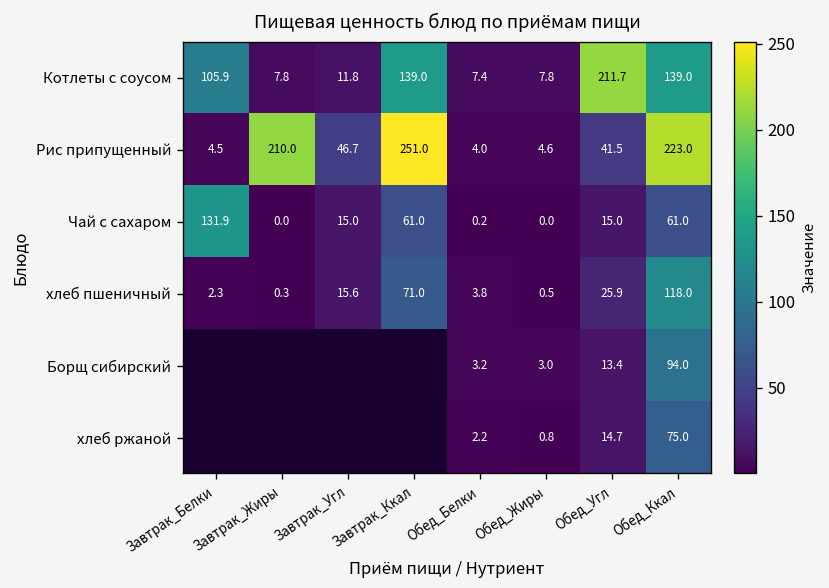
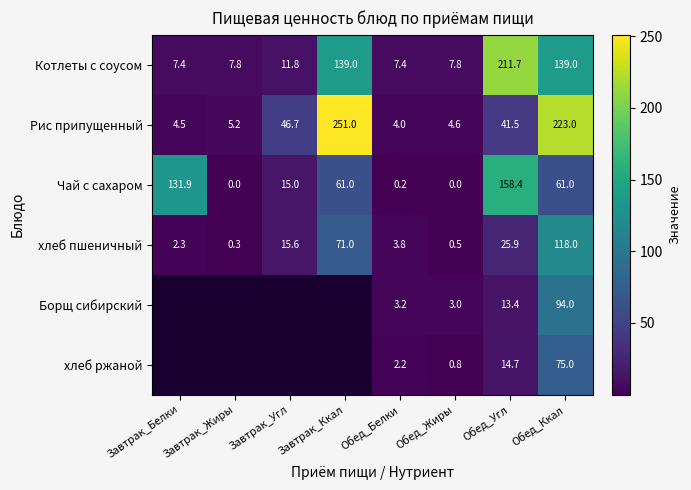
  {
    "Котлеты с соусом": {
-     "Завтрак_Белки": 105.9,
+     "Завтрак_Белки": 7.4,
      "Завтрак_Жиры": 7.8,
      "Завтрак_Угл": 11.8,
      "Завтрак_Ккал": 139.0,
      "Обед_Белки": 7.4,
      "Обед_Жиры": 7.8,
      "Обед_Угл": 211.7,
      "Обед_Ккал": 139.0
    },
    "Рис припущенный": {
      "Завтрак_Белки": 4.5,
-     "Завтрак_Жиры": 210.0,
+     "Завтрак_Жиры": 5.2,
      "Завтрак_Угл": 46.7,
      "Завтрак_Ккал": 251.0,
      "Обед_Белки": 4.0,
      "Обед_Жиры": 4.6,
      "Обед_Угл": 41.5,
      "Обед_Ккал": 223.0
    },
    "Чай с сахаром": {
      "Завтрак_Белки": 131.9,
      "Завтрак_Жиры": 0.0,
      "Завтрак_Угл": 15.0,
      "Завтрак_Ккал": 61.0,
      "Обед_Белки": 0.2,
      "Обед_Жиры": 0.0,
-     "Обед_Угл": 15.0,
+     "Обед_Угл": 158.4,
      "Обед_Ккал": 61.0
    },
    "хлеб пшеничный": {
      "Завтрак_Белки": 2.3,
      "Завтрак_Жиры": 0.3,
      "Завтрак_Угл": 15.6,
      "Завтрак_Ккал": 71.0,
      "Обед_Белки": 3.8,
      "Обед_Жиры": 0.5,
      "Обед_Угл": 25.9,
      "Обед_Ккал": 118.0
    },
    "Борщ сибирский": {
      "Обед_Белки": 3.2,
      "Обед_Жиры": 3.0,
      "Обед_Угл": 13.4,
      "Обед_Ккал": 94.0
    },
    "хлеб ржаной": {
      "Обед_Белки": 2.2,
      "Обед_Жиры": 0.8,
      "Обед_Угл": 14.7,
      "Обед_Ккал": 75.0
    }
  }
